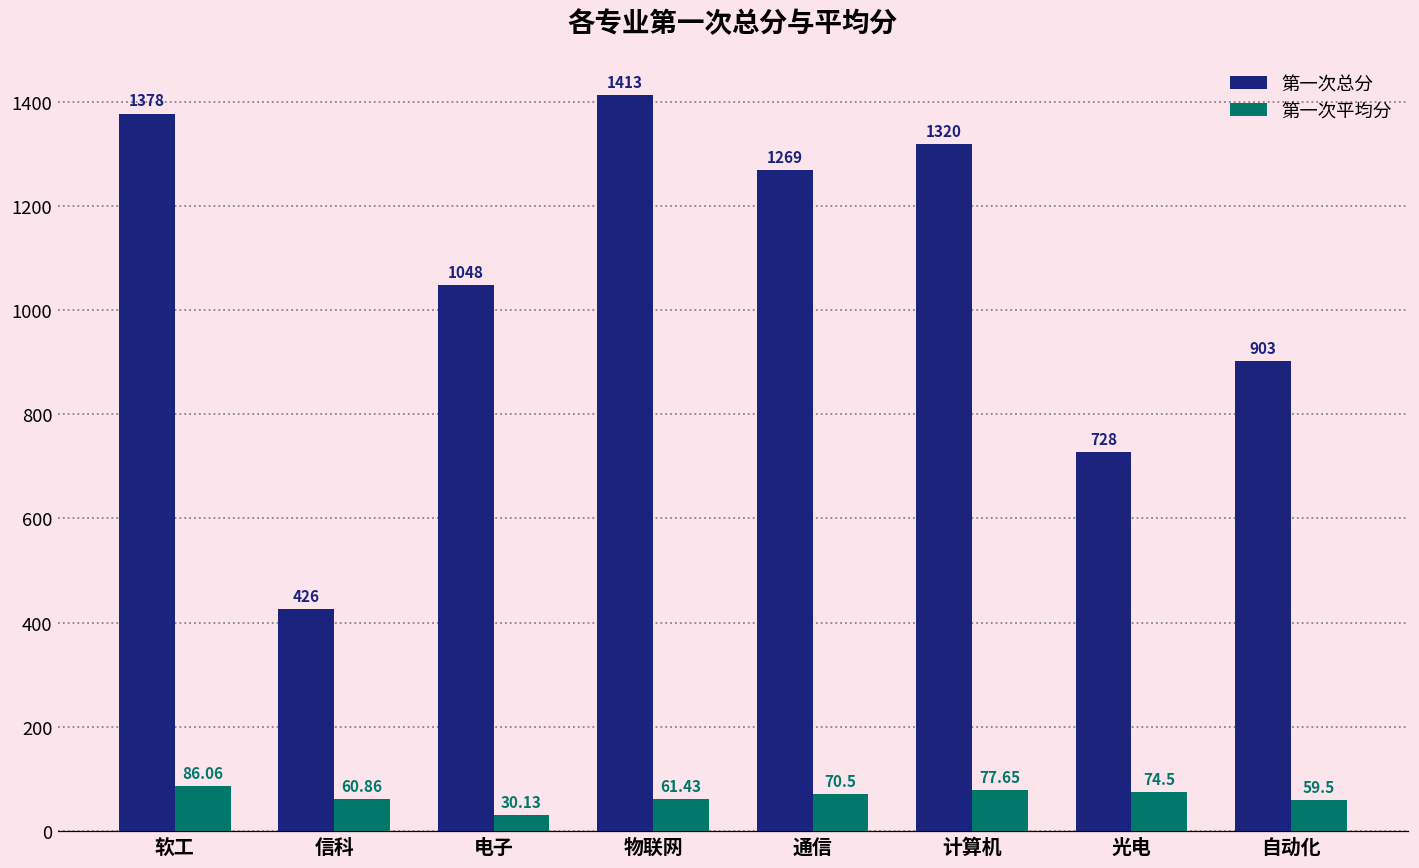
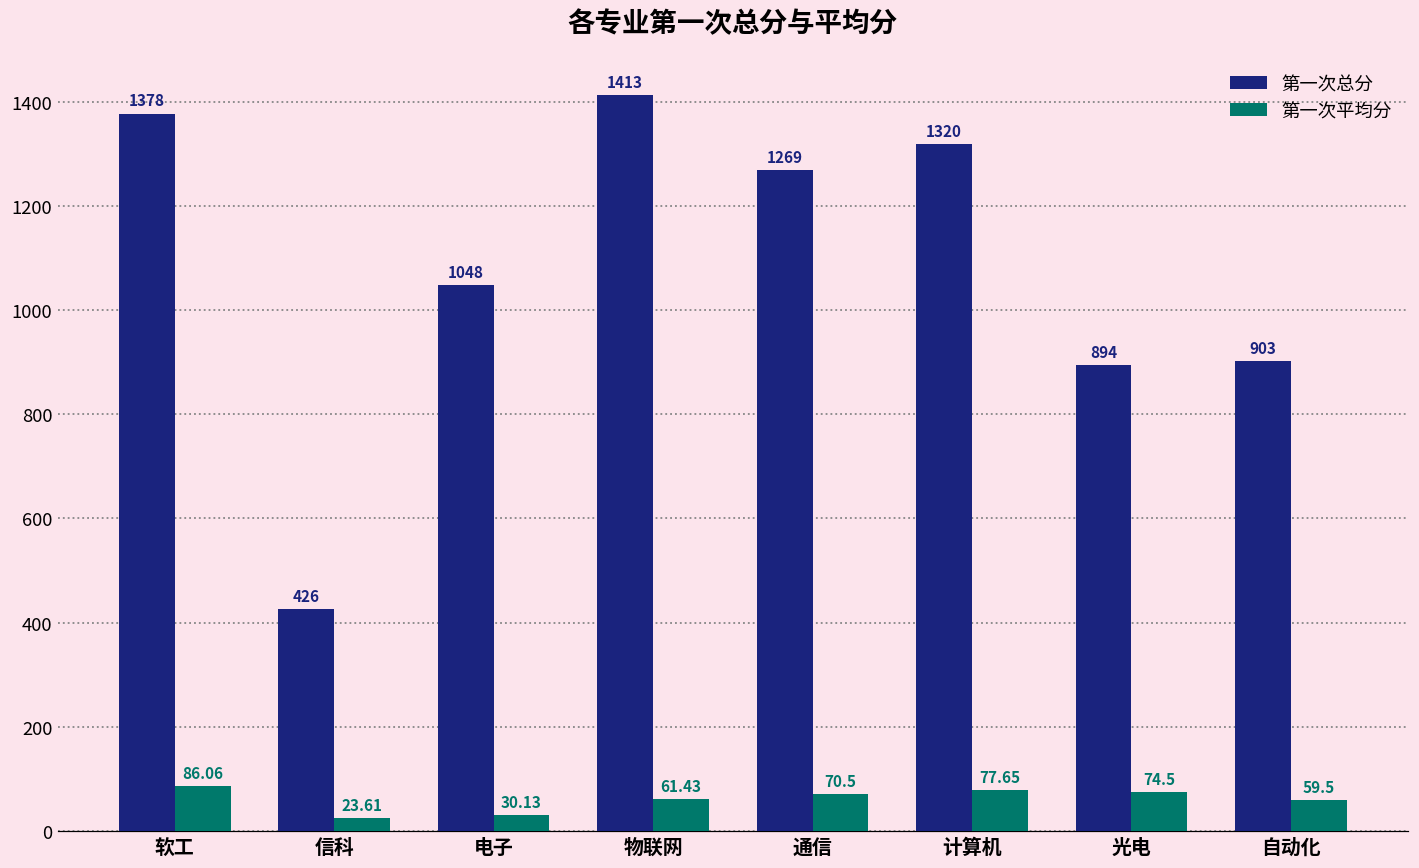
  {
    "第一次总分": {
      "软工": 1378,
      "信科": 426,
      "电子": 1048,
      "物联网": 1413,
      "通信": 1269,
      "计算机": 1320,
-     "光电": 728,
+     "光电": 894,
      "自动化": 903
    },
    "第一次平均分": {
      "软工": 86.06,
-     "信科": 60.86,
+     "信科": 23.61,
      "电子": 30.13,
      "物联网": 61.43,
      "通信": 70.5,
      "计算机": 77.65,
      "光电": 74.5,
      "自动化": 59.5
    }
  }
